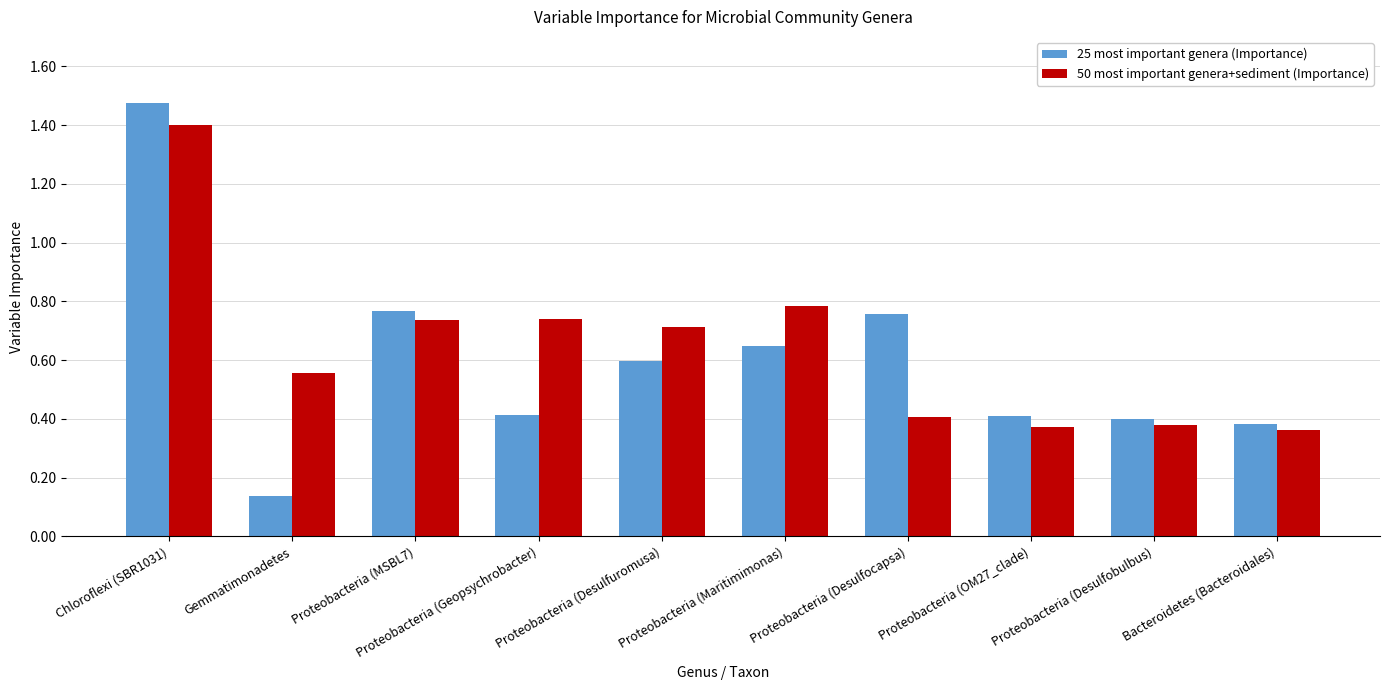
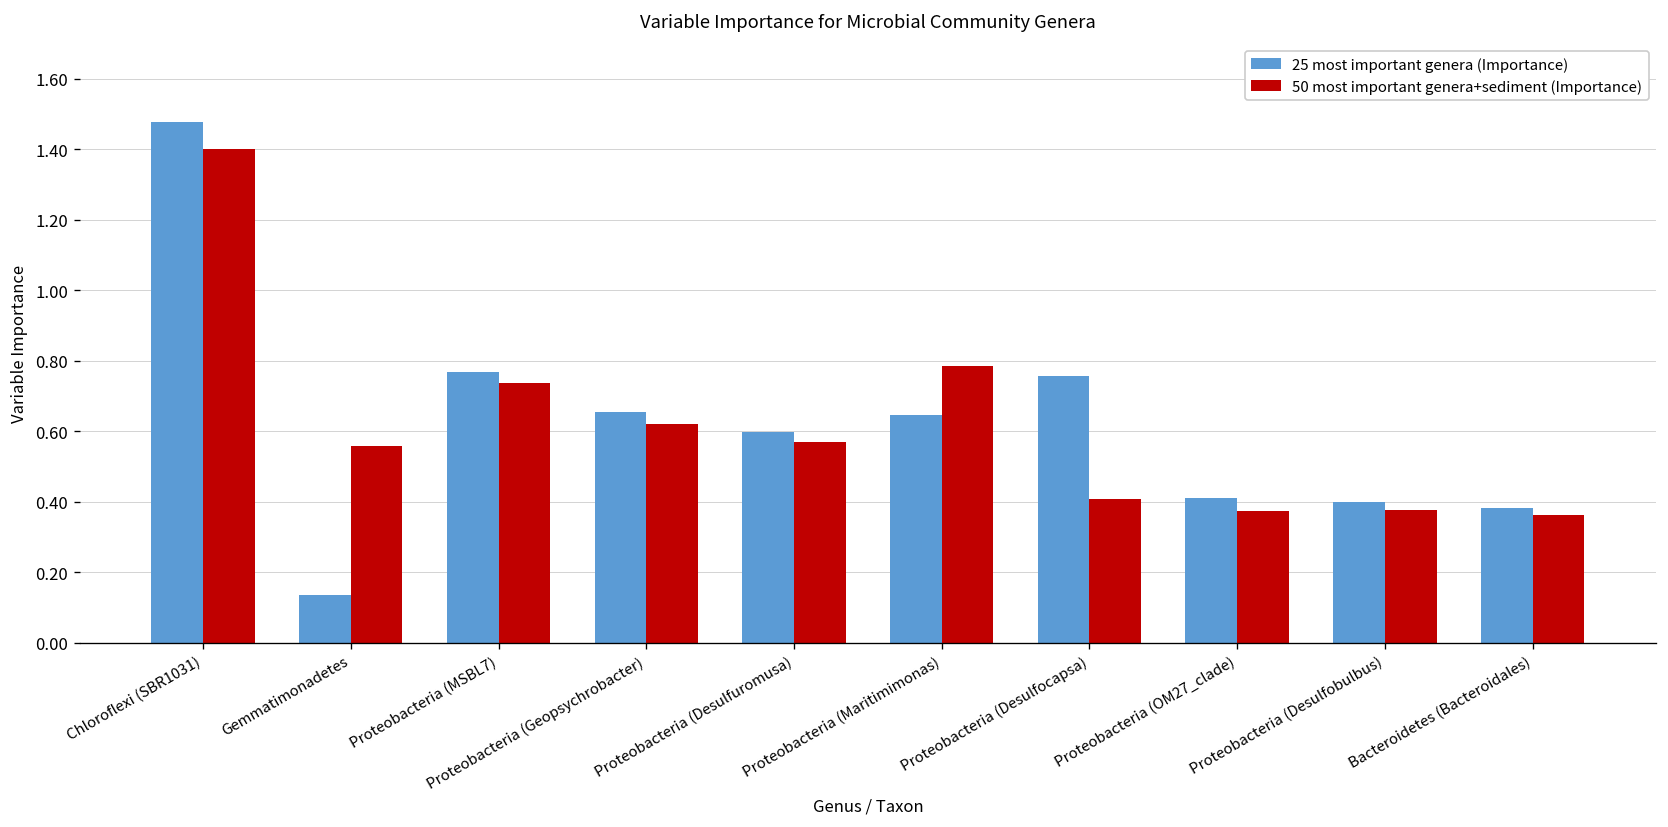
  {
    "25 most important genera (Importance)": {
      "Chloroflexi (SBR1031)": 1.48,
      "Gemmatimonadetes": 0.14,
      "Proteobacteria (MSBL7)": 0.77,
-     "Proteobacteria (Geopsychrobacter)": 0.41,
+     "Proteobacteria (Geopsychrobacter)": 0.65,
      "Proteobacteria (Desulfuromusa)": 0.60,
      "Proteobacteria (Maritimimonas)": 0.65,
      "Proteobacteria (Desulfocapsa)": 0.76,
      "Proteobacteria (OM27_clade)": 0.41,
      "Proteobacteria (Desulfobulbus)": 0.40,
      "Bacteroidetes (Bacteroidales)": 0.38
    },
    "50 most important genera+sediment (Importance)": {
      "Chloroflexi (SBR1031)": 1.40,
      "Gemmatimonadetes": 0.56,
      "Proteobacteria (MSBL7)": 0.74,
-     "Proteobacteria (Geopsychrobacter)": 0.74,
-     "Proteobacteria (Desulfuromusa)": 0.71,
+     "Proteobacteria (Geopsychrobacter)": 0.62,
+     "Proteobacteria (Desulfuromusa)": 0.57,
      "Proteobacteria (Maritimimonas)": 0.79,
      "Proteobacteria (Desulfocapsa)": 0.41,
      "Proteobacteria (OM27_clade)": 0.37,
      "Proteobacteria (Desulfobulbus)": 0.38,
      "Bacteroidetes (Bacteroidales)": 0.36
    }
  }
